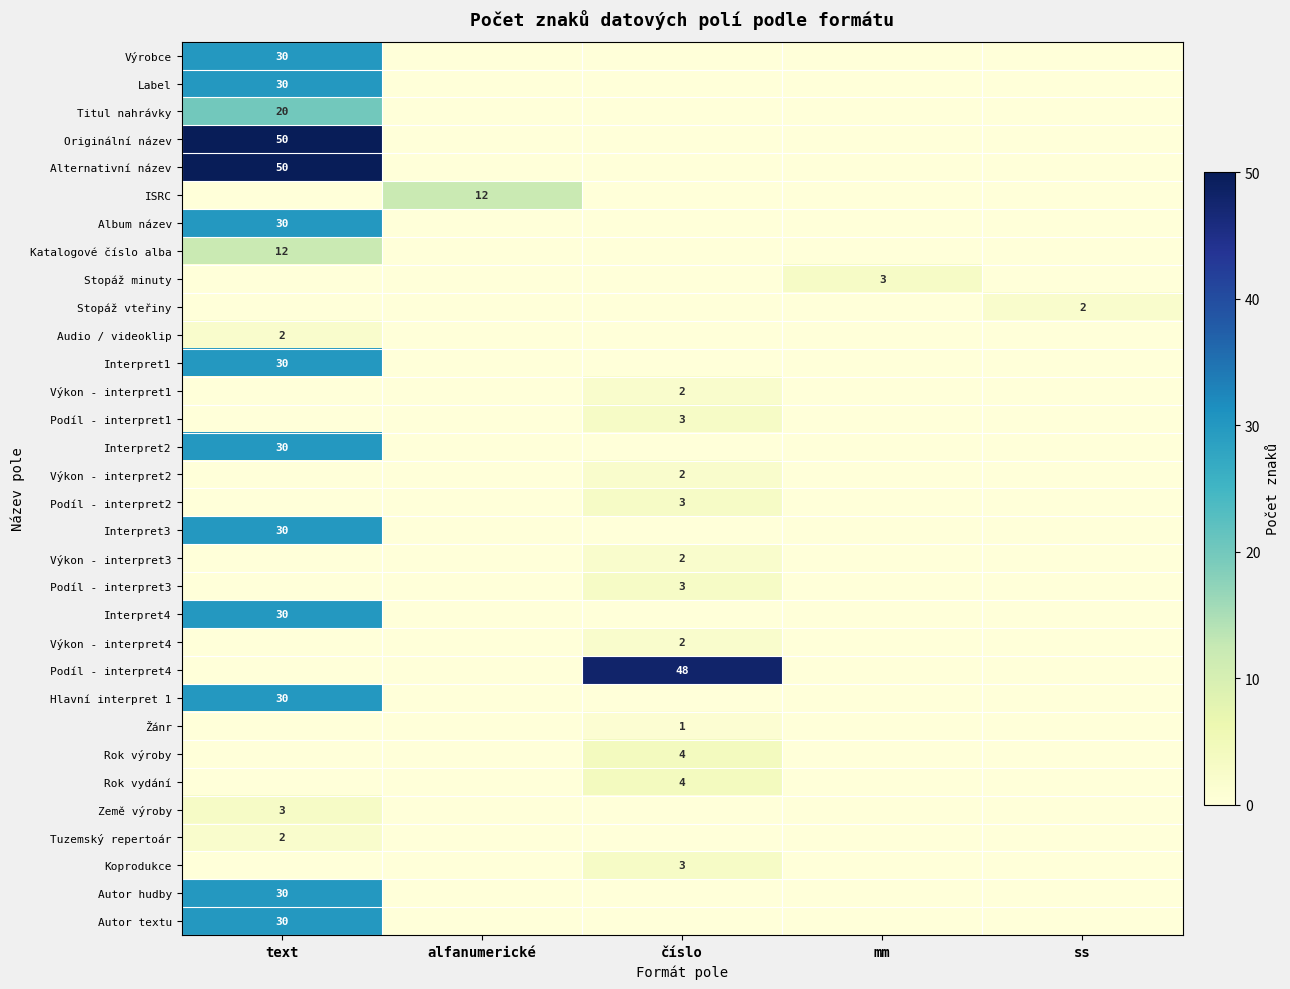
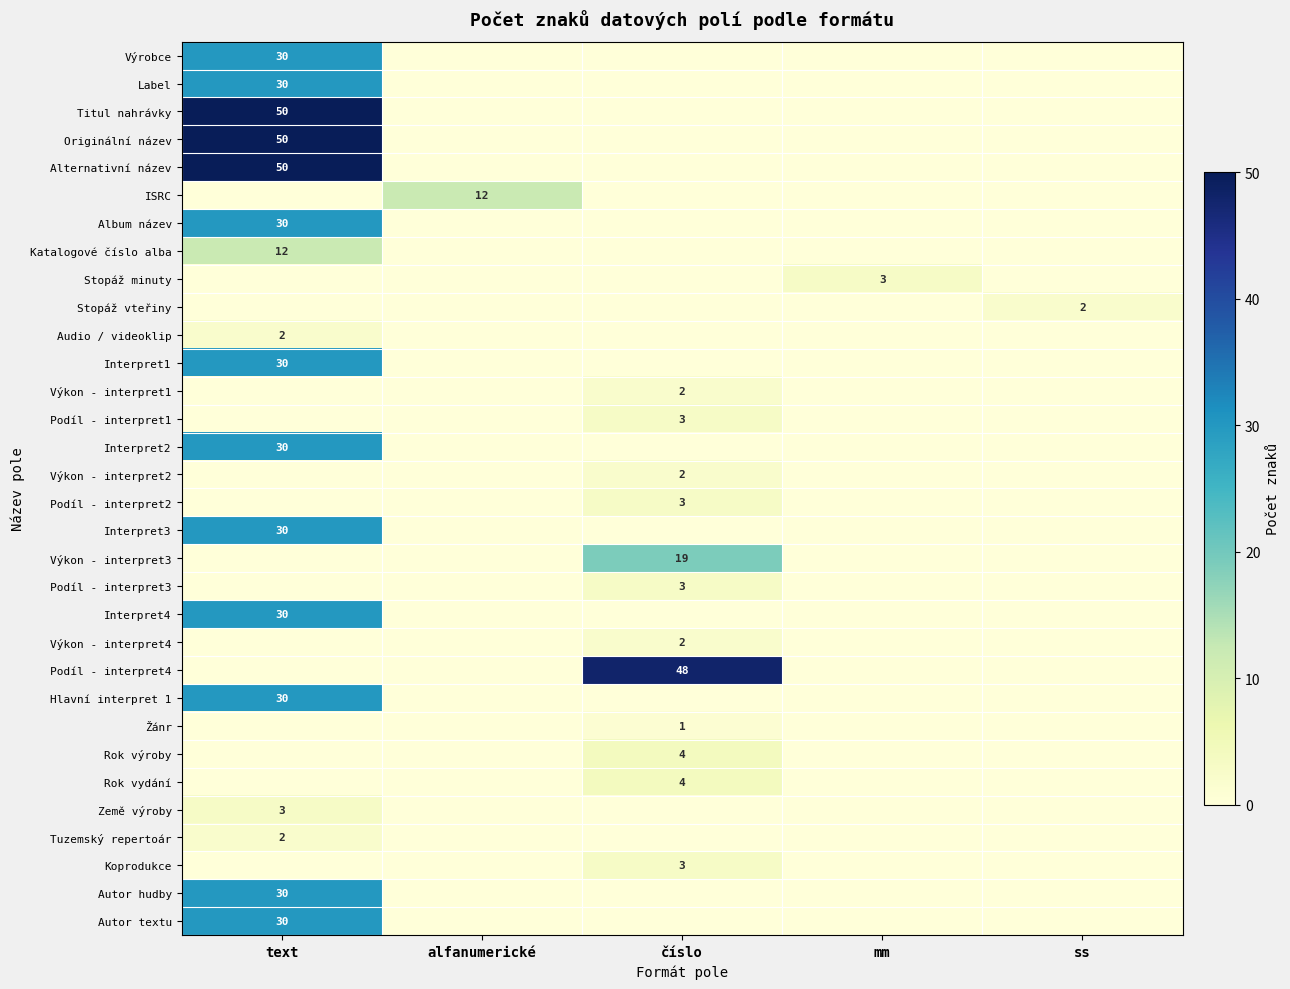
  {
    "Výrobce": {
      "text": 30
    },
    "Label": {
      "text": 30
    },
    "Titul nahrávky": {
-     "text": 20
+     "text": 50
    },
    "Originální název": {
      "text": 50
    },
    "Alternativní název": {
      "text": 50
    },
    "ISRC": {
      "alfanumerické": 12
    },
    "Album název": {
      "text": 30
    },
    "Katalogové číslo alba": {
      "text": 12
    },
    "Stopáž minuty": {
      "mm": 3
    },
    "Stopáž vteřiny": {
      "ss": 2
    },
    "Audio / videoklip": {
      "text": 2
    },
    "Interpret1": {
      "text": 30
    },
    "Výkon - interpret1": {
      "číslo": 2
    },
    "Podíl - interpret1": {
      "číslo": 3
    },
    "Interpret2": {
      "text": 30
    },
    "Výkon - interpret2": {
      "číslo": 2
    },
    "Podíl - interpret2": {
      "číslo": 3
    },
    "Interpret3": {
      "text": 30
    },
    "Výkon - interpret3": {
-     "číslo": 2
+     "číslo": 19
    },
    "Podíl - interpret3": {
      "číslo": 3
    },
    "Interpret4": {
      "text": 30
    },
    "Výkon - interpret4": {
      "číslo": 2
    },
    "Podíl - interpret4": {
      "číslo": 48
    },
    "Hlavní interpret 1": {
      "text": 30
    },
    "Žánr": {
      "číslo": 1
    },
    "Rok výroby": {
      "číslo": 4
    },
    "Rok vydání": {
      "číslo": 4
    },
    "Země výroby": {
      "text": 3
    },
    "Tuzemský repertoár": {
      "text": 2
    },
    "Koprodukce": {
      "číslo": 3
    },
    "Autor hudby": {
      "text": 30
    },
    "Autor textu": {
      "text": 30
    }
  }
